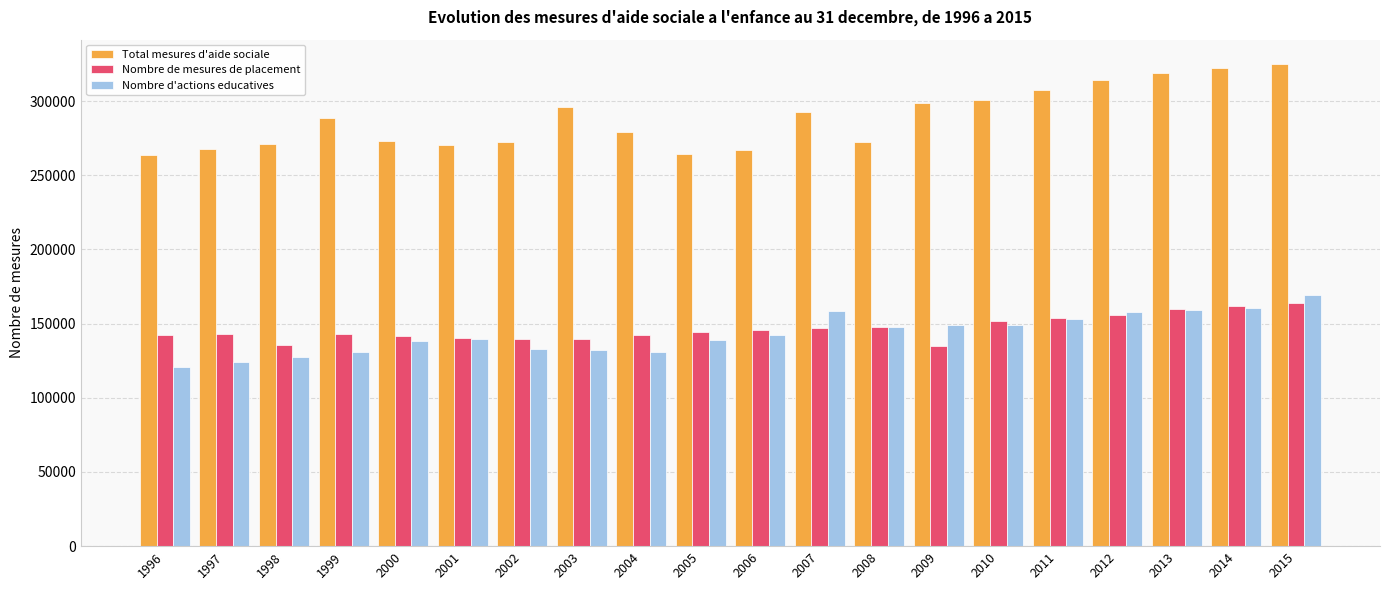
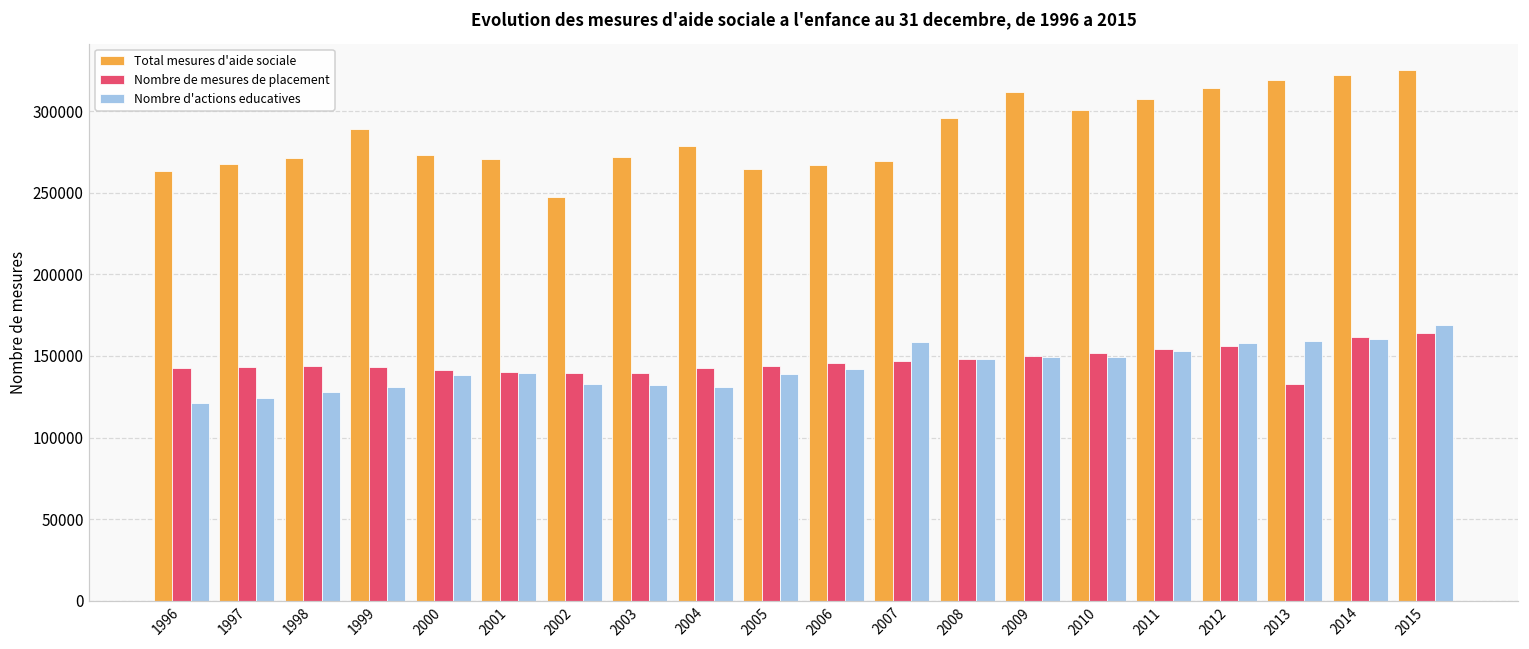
  {
    "Total mesures d'aide sociale": {
      "1996": 264000,
      "1997": 268000,
      "1998": 271000,
      "1999": 289000,
      "2000": 273000,
      "2001": 271000,
-     "2002": 273000,
-     "2003": 296000,
+     "2002": 248000,
+     "2003": 272000,
      "2004": 279000,
      "2005": 264000,
      "2006": 267000,
-     "2007": 292000,
-     "2008": 272000,
-     "2009": 299000,
+     "2007": 269000,
+     "2008": 296000,
+     "2009": 312000,
      "2010": 301000,
      "2011": 307000,
      "2012": 314000,
      "2013": 319000,
      "2014": 322000,
      "2015": 325000
    },
    "Nombre de mesures de placement": {
      "1996": 143000,
      "1997": 143000,
-     "1998": 136000,
+     "1998": 144000,
      "1999": 143000,
      "2000": 142000,
      "2001": 140000,
      "2002": 140000,
      "2003": 140000,
      "2004": 142000,
      "2005": 144000,
      "2006": 145000,
      "2007": 147000,
      "2008": 148000,
-     "2009": 135000,
+     "2009": 150000,
      "2010": 152000,
      "2011": 154000,
      "2012": 156000,
-     "2013": 160000,
+     "2013": 133000,
      "2014": 162000,
      "2015": 164000
    },
    "Nombre d'actions educatives": {
      "1996": 121000,
      "1997": 124000,
      "1998": 128000,
      "1999": 131000,
      "2000": 138000,
      "2001": 140000,
      "2002": 133000,
      "2003": 132000,
      "2004": 131000,
      "2005": 139000,
      "2006": 142000,
      "2007": 159000,
      "2008": 148000,
      "2009": 149000,
      "2010": 149000,
      "2011": 153000,
      "2012": 158000,
      "2013": 159000,
      "2014": 160000,
      "2015": 169000
    }
  }
